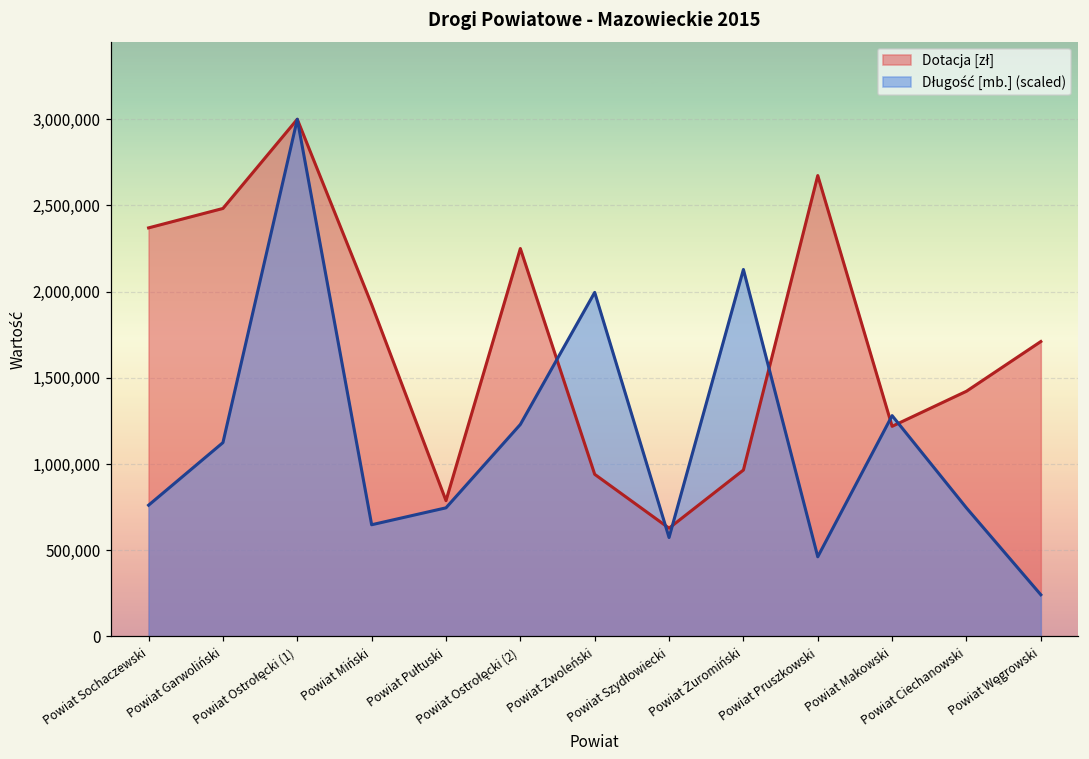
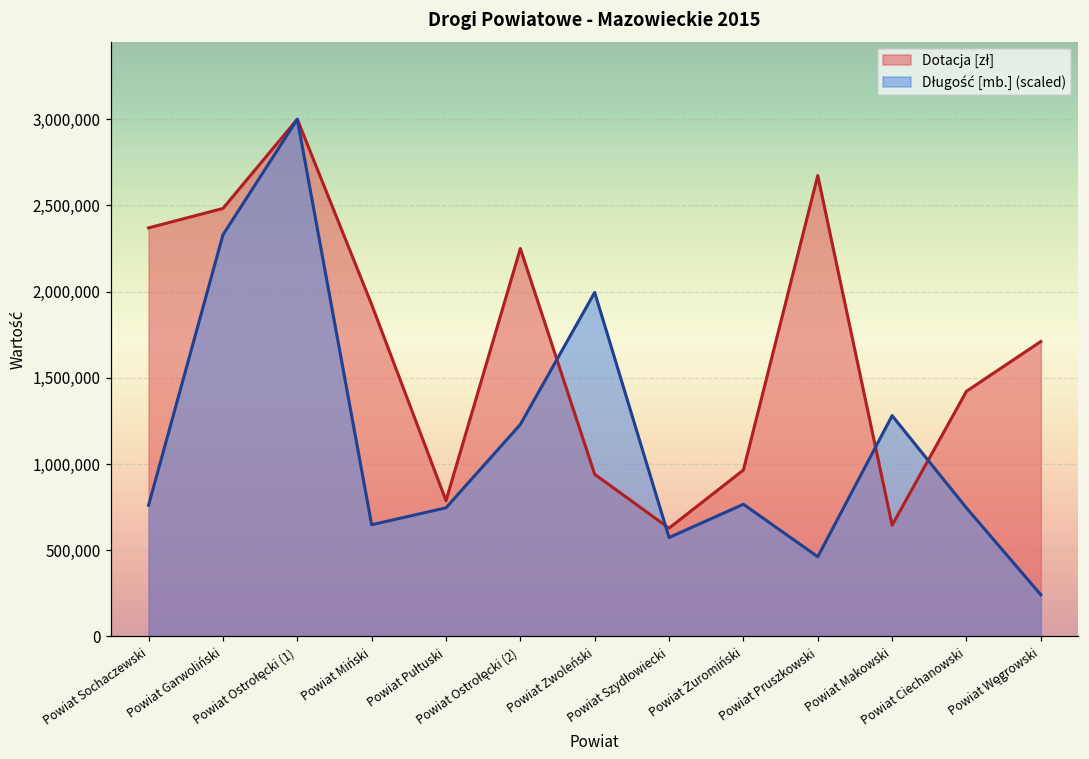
  {
    "Dotacja [zł]": {
      "Powiat Sochaczewski": "2,370,000",
      "Powiat Garwoliński": "2,480,000",
      "Powiat Miński": "1,930,000",
      "Powiat Pułtuski": "790,000",
      "Powiat Ostrołęcki (2)": "2,250,000",
      "Powiat Zwoleński": "940,000",
      "Powiat Szydłowiecki": "630,000",
      "Powiat Żuromiński": "970,000",
      "Powiat Pruszkowski": "2,670,000",
-     "Powiat Makowski": "1,220,000",
+     "Powiat Makowski": "650,000",
      "Powiat Ciechanowski": "1,420,000",
      "Powiat Węgrowski": "1,710,000"
    },
    "Długość [mb.] (scaled)": {
      "Powiat Sochaczewski": "760,000",
-     "Powiat Garwoliński": "1,120,000",
+     "Powiat Garwoliński": "2,330,000",
      "Powiat Miński": "650,000",
      "Powiat Pułtuski": "750,000",
      "Powiat Ostrołęcki (2)": "1,230,000",
      "Powiat Zwoleński": "2,000,000",
      "Powiat Szydłowiecki": "570,000",
-     "Powiat Żuromiński": "2,130,000",
+     "Powiat Żuromiński": "770,000",
      "Powiat Pruszkowski": "460,000",
      "Powiat Makowski": "1,280,000",
      "Powiat Ciechanowski": "750,000",
      "Powiat Węgrowski": "240,000"
    }
  }
